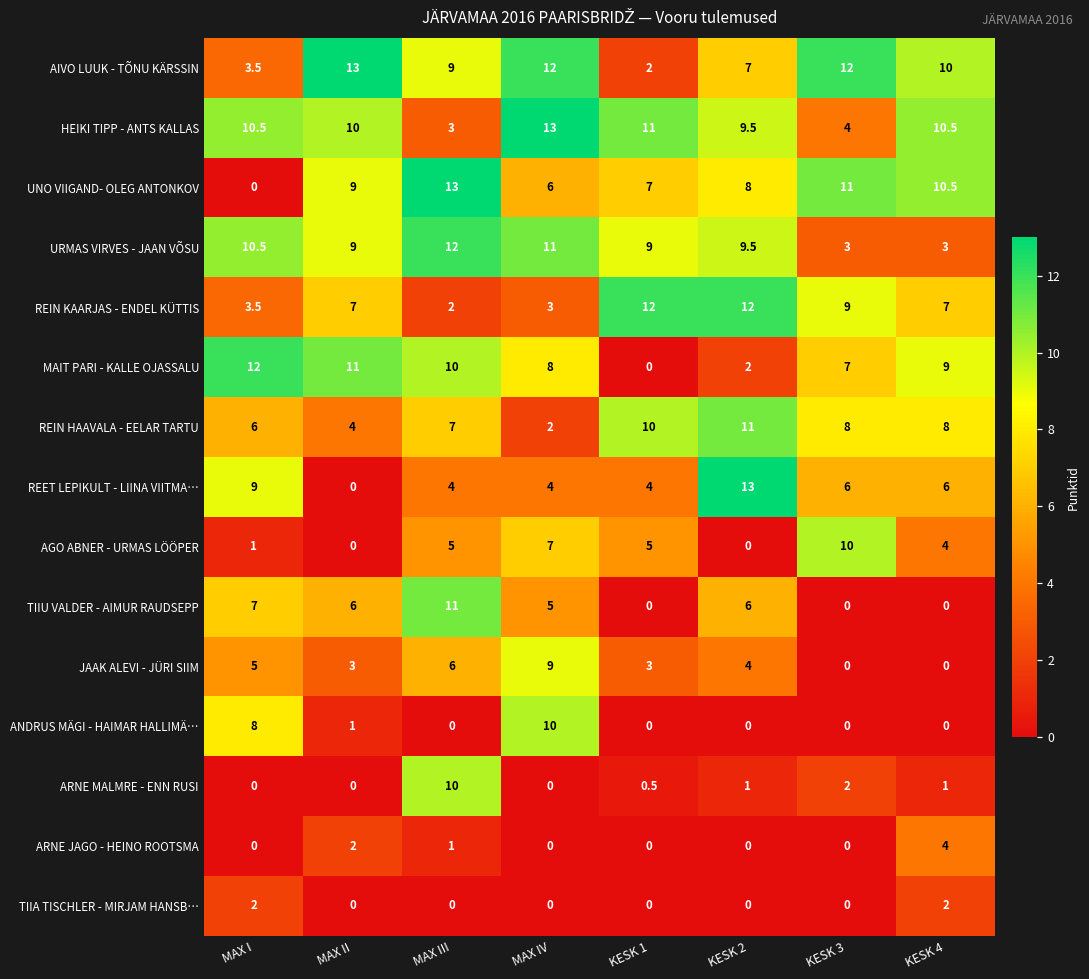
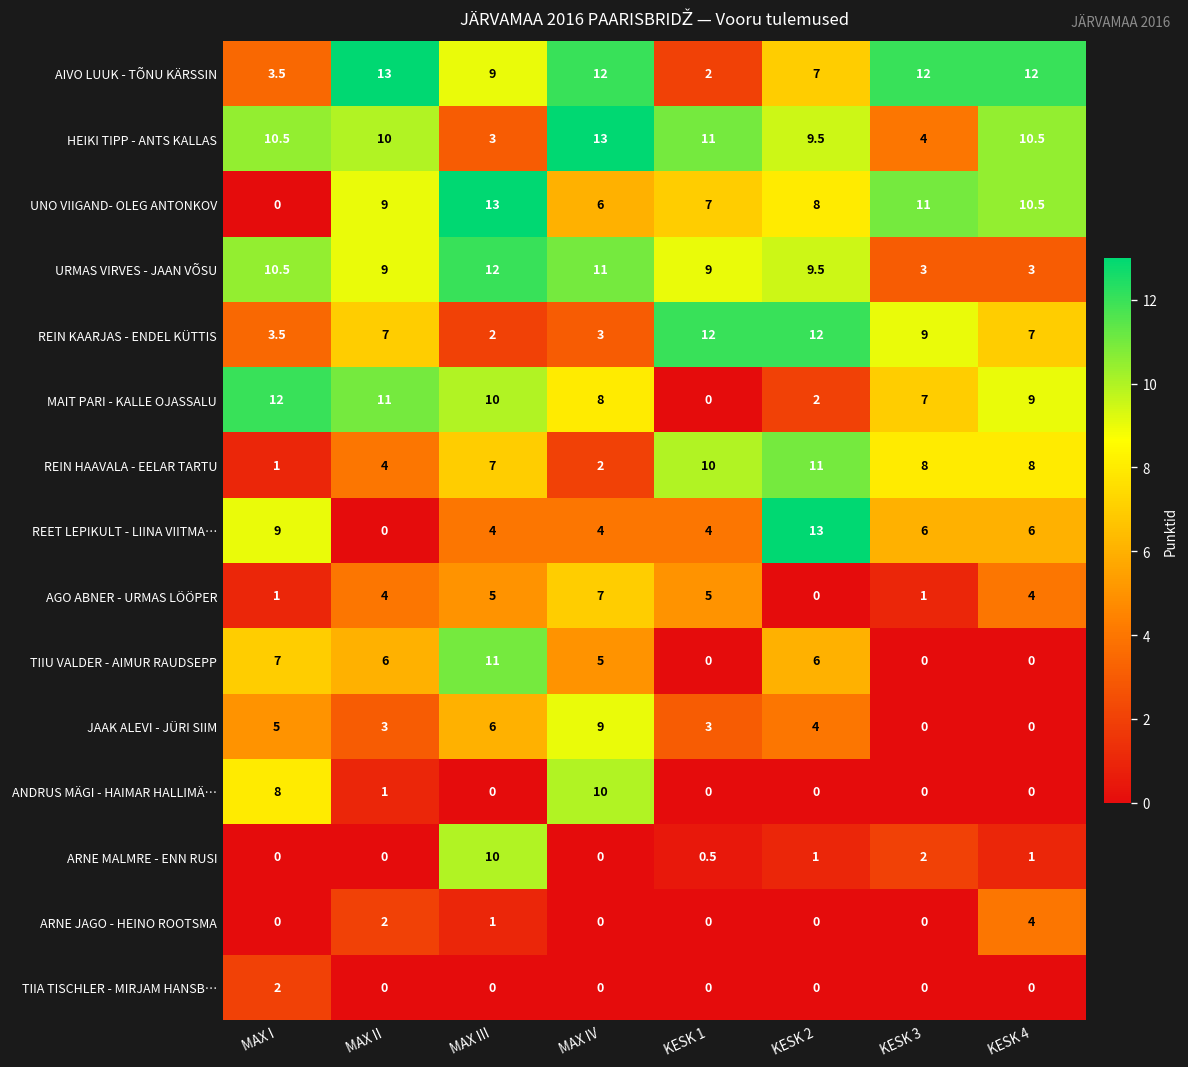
  {
    "AIVO LUUK - TÕNU KÄRSSIN": {
      "MAX I": 3.5,
      "MAX II": 13,
      "MAX III": 9,
      "MAX IV": 12,
      "KESK 1": 2,
      "KESK 2": 7,
      "KESK 3": 12,
-     "KESK 4": 10
+     "KESK 4": 12
    },
    "HEIKI TIPP - ANTS KALLAS": {
      "MAX I": 10.5,
      "MAX II": 10,
      "MAX III": 3,
      "MAX IV": 13,
      "KESK 1": 11,
      "KESK 2": 9.5,
      "KESK 3": 4,
      "KESK 4": 10.5
    },
    "UNO VIIGAND- OLEG ANTONKOV": {
      "MAX I": 0,
      "MAX II": 9,
      "MAX III": 13,
      "MAX IV": 6,
      "KESK 1": 7,
      "KESK 2": 8,
      "KESK 3": 11,
      "KESK 4": 10.5
    },
    "URMAS VIRVES - JAAN VÕSU": {
      "MAX I": 10.5,
      "MAX II": 9,
      "MAX III": 12,
      "MAX IV": 11,
      "KESK 1": 9,
      "KESK 2": 9.5,
      "KESK 3": 3,
      "KESK 4": 3
    },
    "REIN KAARJAS - ENDEL KÜTTIS": {
      "MAX I": 3.5,
      "MAX II": 7,
      "MAX III": 2,
      "MAX IV": 3,
      "KESK 1": 12,
      "KESK 2": 12,
      "KESK 3": 9,
      "KESK 4": 7
    },
    "MAIT PARI - KALLE OJASSALU": {
      "MAX I": 12,
      "MAX II": 11,
      "MAX III": 10,
      "MAX IV": 8,
      "KESK 1": 0,
      "KESK 2": 2,
      "KESK 3": 7,
      "KESK 4": 9
    },
    "REIN HAAVALA - EELAR TARTU": {
-     "MAX I": 6,
+     "MAX I": 1,
      "MAX II": 4,
      "MAX III": 7,
      "MAX IV": 2,
      "KESK 1": 10,
      "KESK 2": 11,
      "KESK 3": 8,
      "KESK 4": 8
    },
    "REET LEPIKULT - LIINA VIITMA…": {
      "MAX I": 9,
      "MAX II": 0,
      "MAX III": 4,
      "MAX IV": 4,
      "KESK 1": 4,
      "KESK 2": 13,
      "KESK 3": 6,
      "KESK 4": 6
    },
    "AGO ABNER - URMAS LÖÖPER": {
      "MAX I": 1,
-     "MAX II": 0,
+     "MAX II": 4,
      "MAX III": 5,
      "MAX IV": 7,
      "KESK 1": 5,
      "KESK 2": 0,
-     "KESK 3": 10,
+     "KESK 3": 1,
      "KESK 4": 4
    },
    "TIIU VALDER - AIMUR RAUDSEPP": {
      "MAX I": 7,
      "MAX II": 6,
      "MAX III": 11,
      "MAX IV": 5,
      "KESK 1": 0,
      "KESK 2": 6,
      "KESK 3": 0,
      "KESK 4": 0
    },
    "JAAK ALEVI - JÜRI SIIM": {
      "MAX I": 5,
      "MAX II": 3,
      "MAX III": 6,
      "MAX IV": 9,
      "KESK 1": 3,
      "KESK 2": 4,
      "KESK 3": 0,
      "KESK 4": 0
    },
    "ANDRUS MÄGI - HAIMAR HALLIMÄ…": {
      "MAX I": 8,
      "MAX II": 1,
      "MAX III": 0,
      "MAX IV": 10,
      "KESK 1": 0,
      "KESK 2": 0,
      "KESK 3": 0,
      "KESK 4": 0
    },
    "ARNE MALMRE - ENN RUSI": {
      "MAX I": 0,
      "MAX II": 0,
      "MAX III": 10,
      "MAX IV": 0,
      "KESK 1": 0.5,
      "KESK 2": 1,
      "KESK 3": 2,
      "KESK 4": 1
    },
    "ARNE JAGO - HEINO ROOTSMA": {
      "MAX I": 0,
      "MAX II": 2,
      "MAX III": 1,
      "MAX IV": 0,
      "KESK 1": 0,
      "KESK 2": 0,
      "KESK 3": 0,
      "KESK 4": 4
    },
    "TIIA TISCHLER - MIRJAM HANSB…": {
      "MAX I": 2,
      "MAX II": 0,
      "MAX III": 0,
      "MAX IV": 0,
      "KESK 1": 0,
      "KESK 2": 0,
      "KESK 3": 0,
-     "KESK 4": 2
+     "KESK 4": 0
    }
  }
